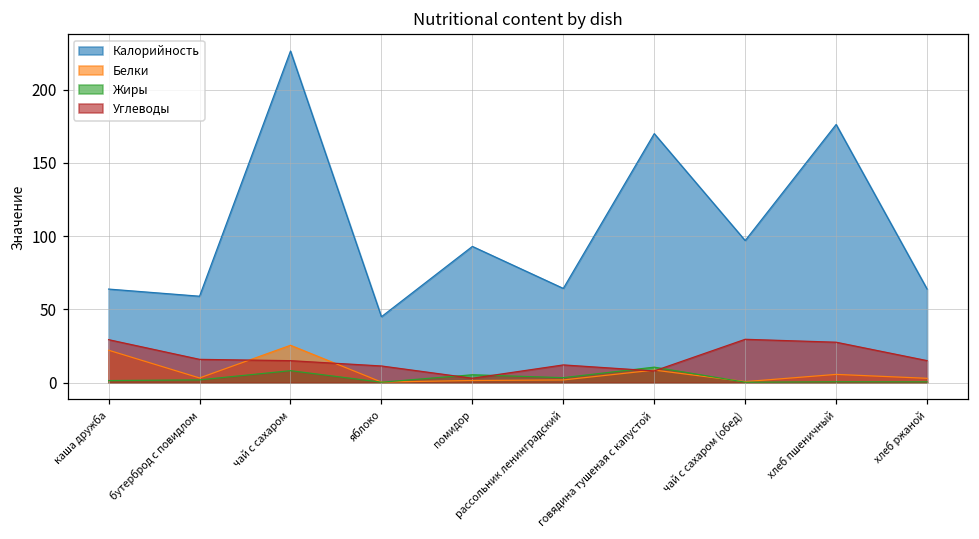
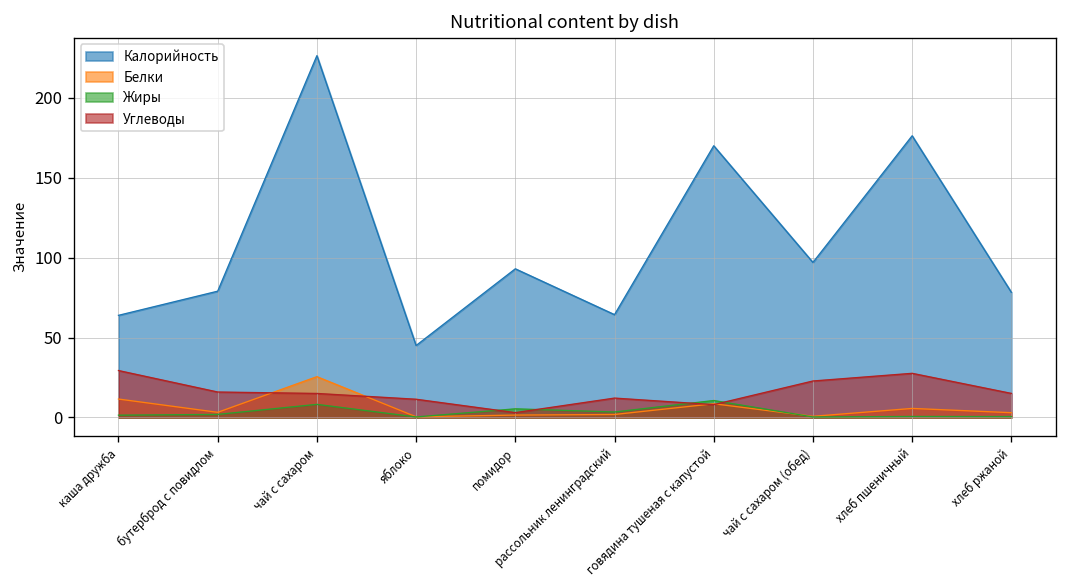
  {
    "Калорийность": {
      "каша дружба": 64,
-     "бутерброд с повидлом": 59,
+     "бутерброд с повидлом": 79,
      "чай с сахаром": 226,
      "яблоко": 45,
      "помидор": 93,
      "рассольник ленинградский": 64,
      "говядина тушеная с капустой": 170,
      "чай с сахаром (обед)": 97,
      "хлеб пшеничный": 176,
-     "хлеб ржаной": 64
+     "хлеб ржаной": 78
    },
    "Белки": {
-     "каша дружба": 22,
+     "каша дружба": 12,
      "чай с сахаром": 26,
      "хлеб пшеничный": 6,
      "хлеб ржаной": 3
    },
    "Жиры": {
      "каша дружба": 1,
      "чай с сахаром": 8,
      "помидор": 5,
      "говядина тушеная с капустой": 11,
      "хлеб пшеничный": 1,
      "хлеб ржаной": 1
    },
    "Углеводы": {
      "каша дружба": 29,
      "бутерброд с повидлом": 16,
      "чай с сахаром": 15,
      "яблоко": 11,
      "рассольник ленинградский": 12,
-     "чай с сахаром (обед)": 30,
+     "чай с сахаром (обед)": 23,
      "хлеб пшеничный": 28,
      "хлеб ржаной": 15
    }
  }
